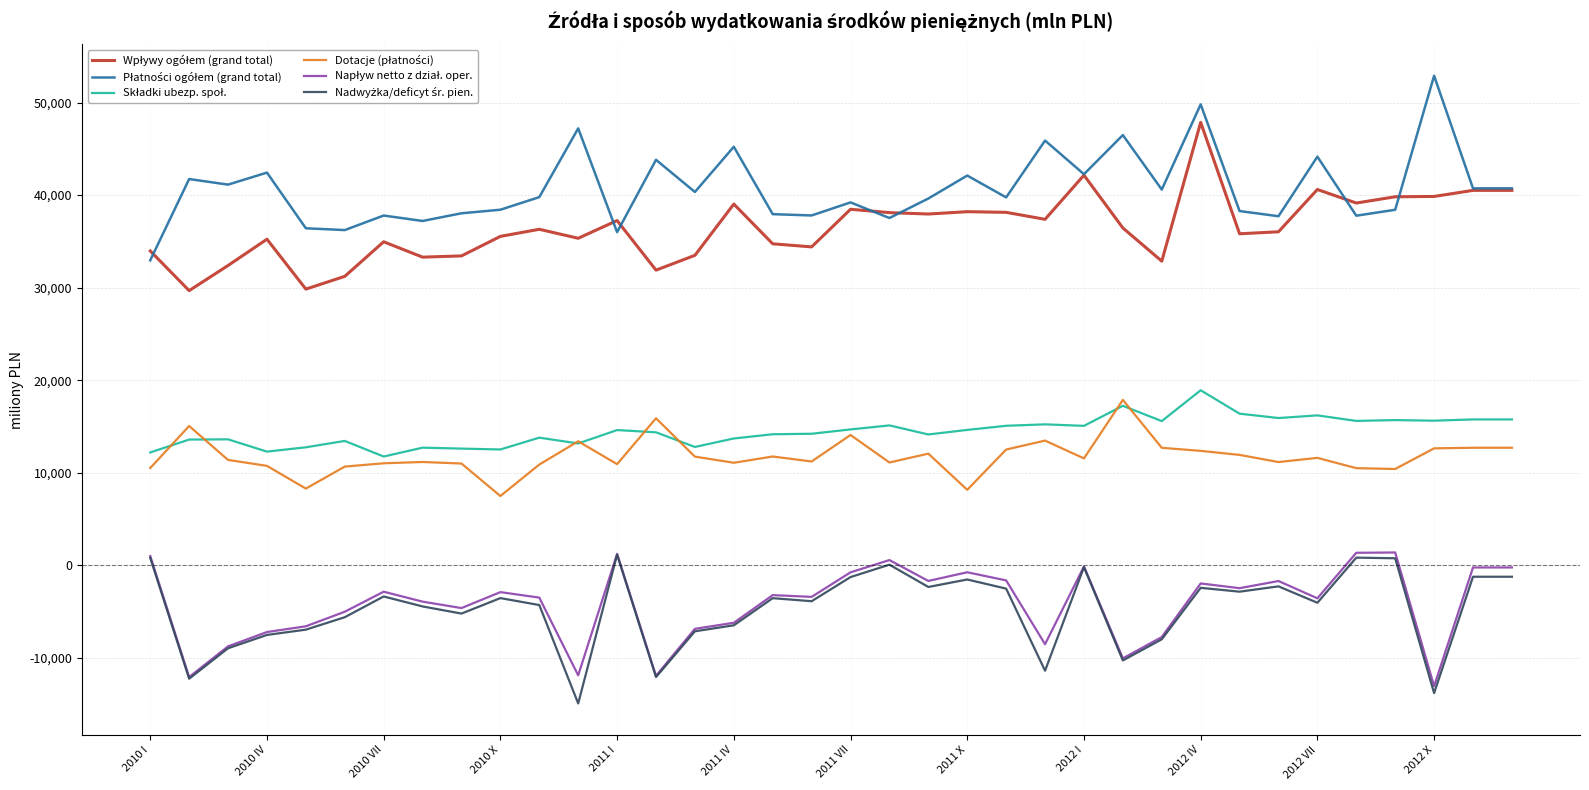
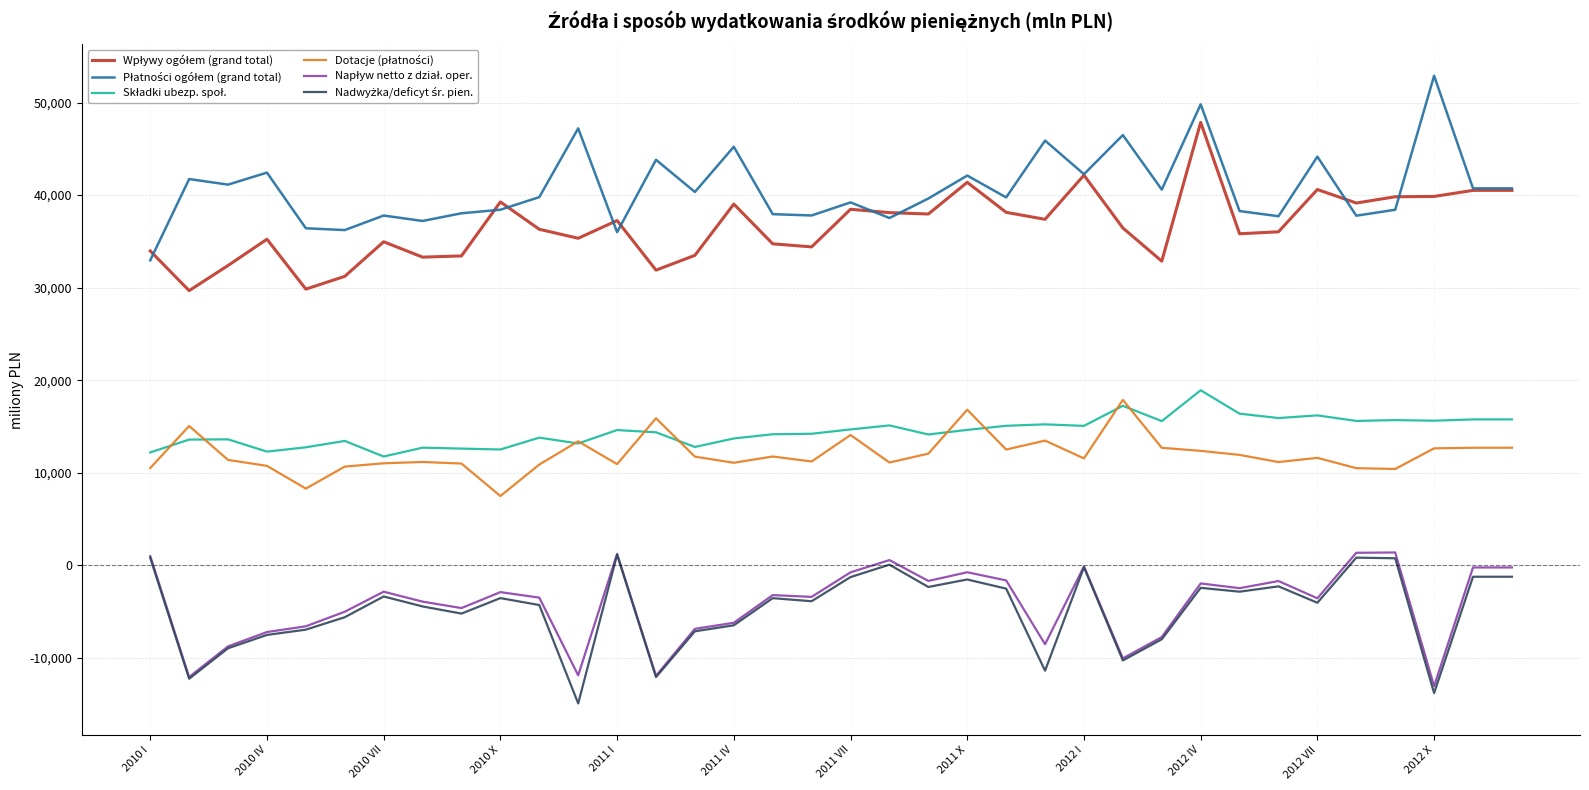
  {
    "Wpływy ogółem (grand total)": {
      "2010 I": "34,000",
      "2010 IV": "35,000",
      "2010 VII": "35,000",
-     "2010 X": "36,000",
+     "2010 X": "39,000",
      "2011 I": "37,000",
      "2011 IV": "39,000",
      "2011 VII": "38,000",
-     "2011 X": "38,000",
+     "2011 X": "41,000",
      "2012 IV": "48,000",
      "2012 VII": "41,000",
      "2012 X": "40,000"
    },
    "Płatności ogółem (grand total)": {
      "2010 I": "33,000",
      "2010 IV": "42,000",
      "2010 VII": "38,000",
      "2010 X": "38,000",
      "2011 I": "36,000",
      "2011 IV": "45,000",
      "2011 VII": "39,000",
      "2011 X": "42,000",
      "2012 IV": "50,000",
      "2012 VII": "44,000",
      "2012 X": "53,000"
    },
    "Składki ubezp. społ.": {
      "2010 I": "12,000",
      "2010 IV": "12,000",
      "2010 VII": "12,000",
      "2010 X": "13,000",
      "2011 I": "15,000",
      "2011 IV": "14,000",
      "2011 VII": "15,000",
      "2011 X": "15,000",
      "2012 I": "15,000",
      "2012 IV": "19,000",
      "2012 VII": "16,000",
      "2012 X": "16,000"
    },
    "Dotacje (płatności)": {
      "2010 I": "11,000",
      "2010 IV": "11,000",
      "2010 VII": "11,000",
      "2010 X": "8,000",
      "2011 I": "11,000",
      "2011 IV": "11,000",
      "2011 VII": "14,000",
-     "2011 X": "8,000",
+     "2011 X": "17,000",
      "2012 I": "12,000",
      "2012 IV": "12,000",
      "2012 VII": "12,000",
      "2012 X": "13,000"
    },
    "Napływ netto z dział. oper.": {
      "2010 IV": "-7,000",
      "2010 VII": "-3,000",
      "2010 X": "-3,000",
      "2011 VII": "-1,000",
      "2011 X": "-1,000",
      "2012 IV": "-2,000",
      "2012 VII": "-4,000",
      "2012 X": "-13,000"
    },
    "Nadwyżka/deficyt śr. pien.": {
      "2010 IV": "-8,000",
      "2010 VII": "-3,000",
      "2010 X": "-4,000",
      "2011 VII": "-1,000",
      "2011 X": "-2,000",
      "2012 IV": "-2,000",
      "2012 VII": "-4,000",
      "2012 X": "-14,000"
    }
  }
